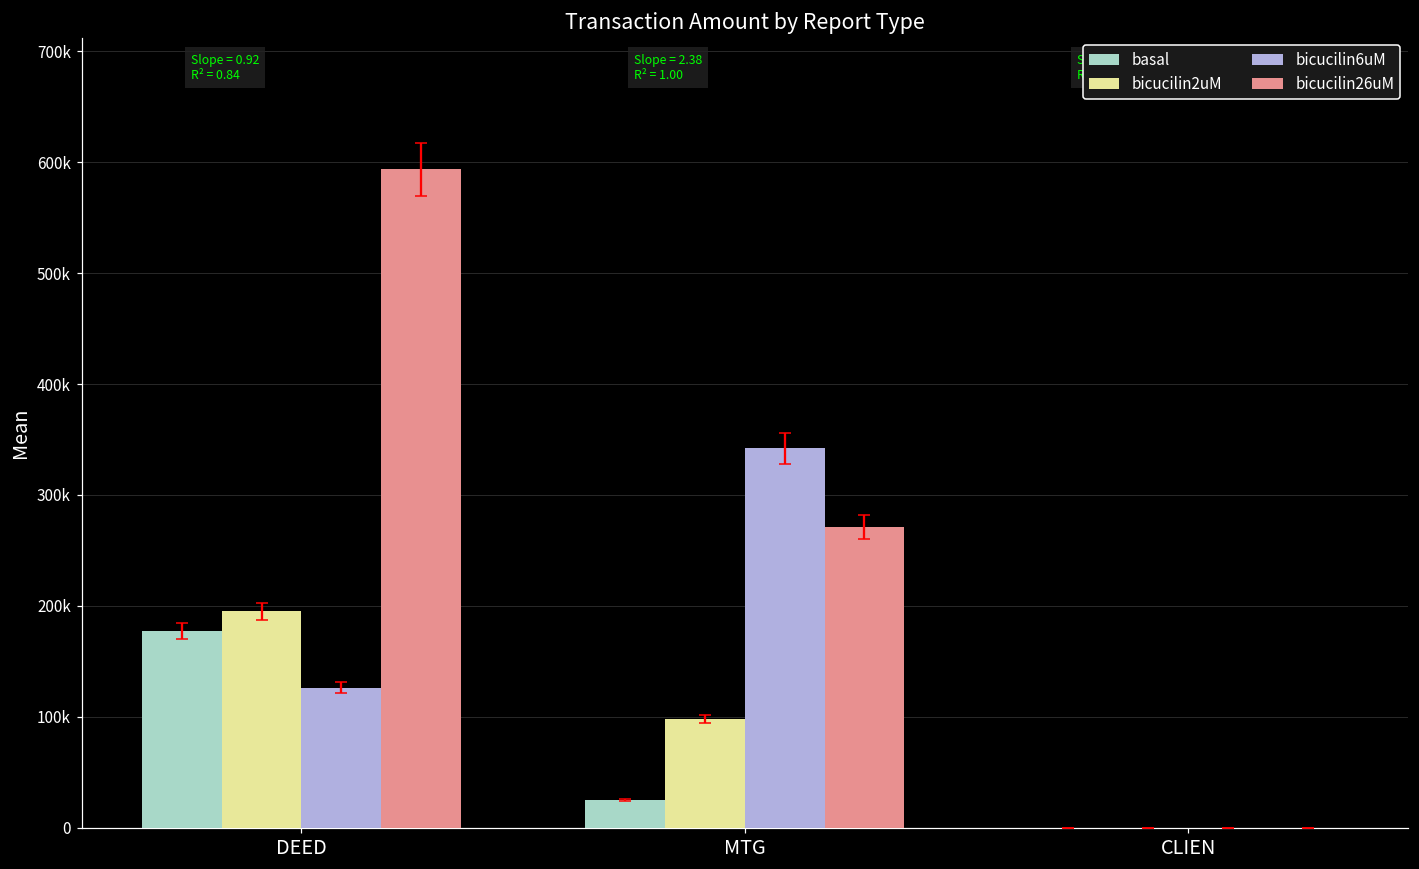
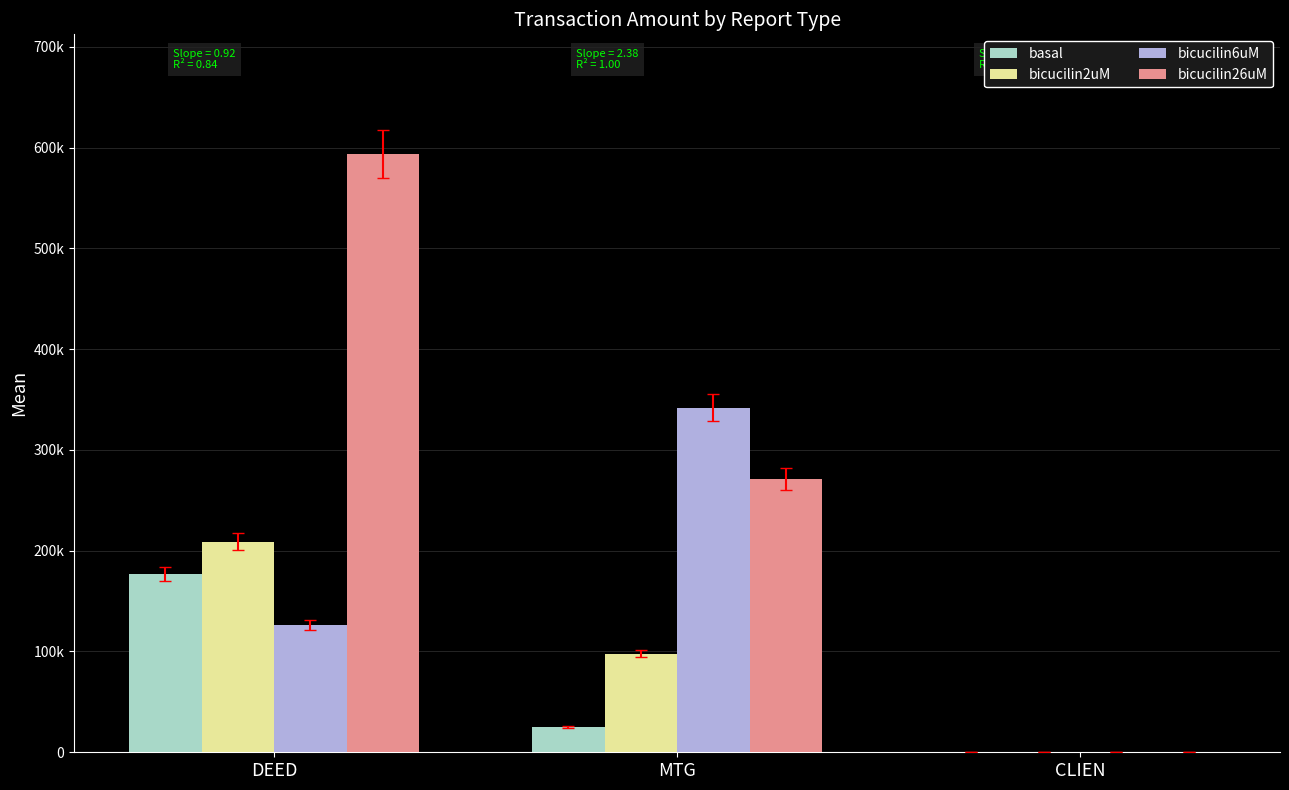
  {
    "bicucilin2uM": {
-     "DEED": 195000,
+     "DEED": 209000,
      "MTG": 98000,
      "CLIEN": 0
    },
    "bicucilin26uM": {
      "DEED": 594000,
      "MTG": 271000,
      "CLIEN": 0
    }
  }
